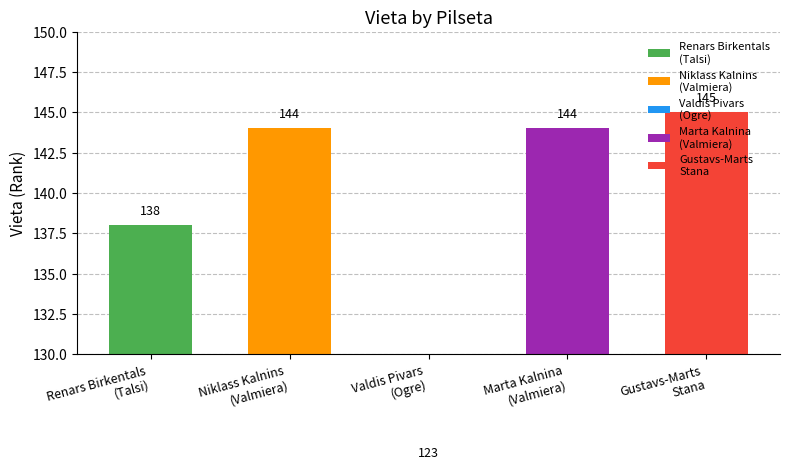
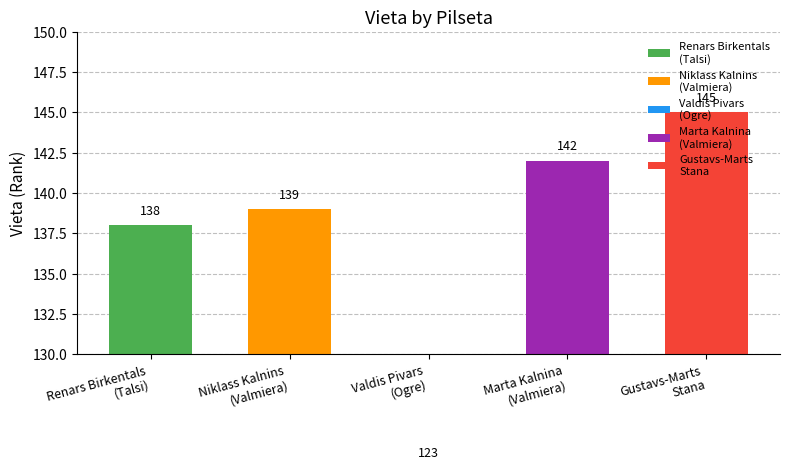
  {
    "Renars Birkentals (Talsi)": 138,
-   "Niklass Kalnins (Valmiera)": 144,
-   "Marta Kalnina (Valmiera)": 144,
+   "Niklass Kalnins (Valmiera)": 139,
+   "Marta Kalnina (Valmiera)": 142,
    "Gustavs-Marts Stana": 145
  }
